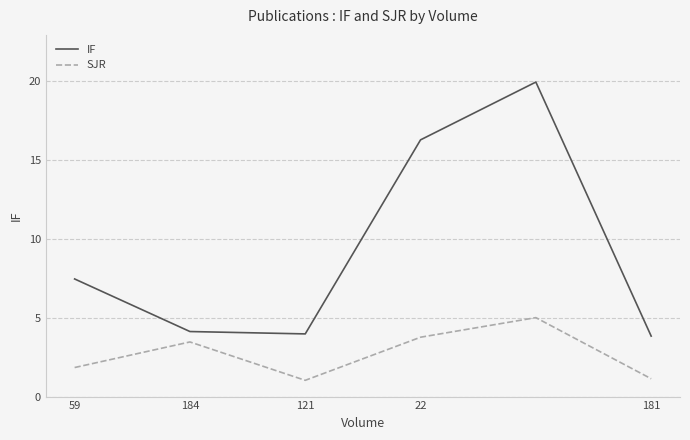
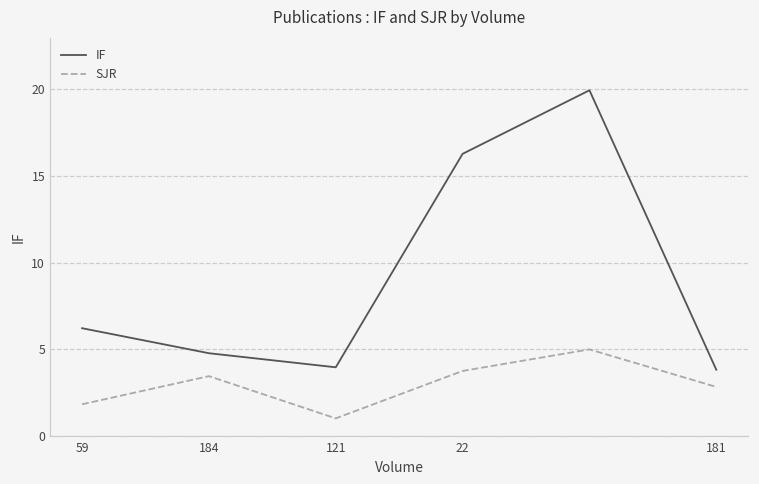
  {
    "IF": {
-     "59": 7.5,
-     "184": 4.1,
+     "59": 6.2,
+     "184": 4.8,
      "121": 4.0,
      "22": 16.3,
      "181": 3.8
    },
    "SJR": {
      "59": 1.8,
      "184": 3.5,
      "121": 1.0,
      "22": 3.8,
-     "181": 1.1
+     "181": 2.8
    }
  }
